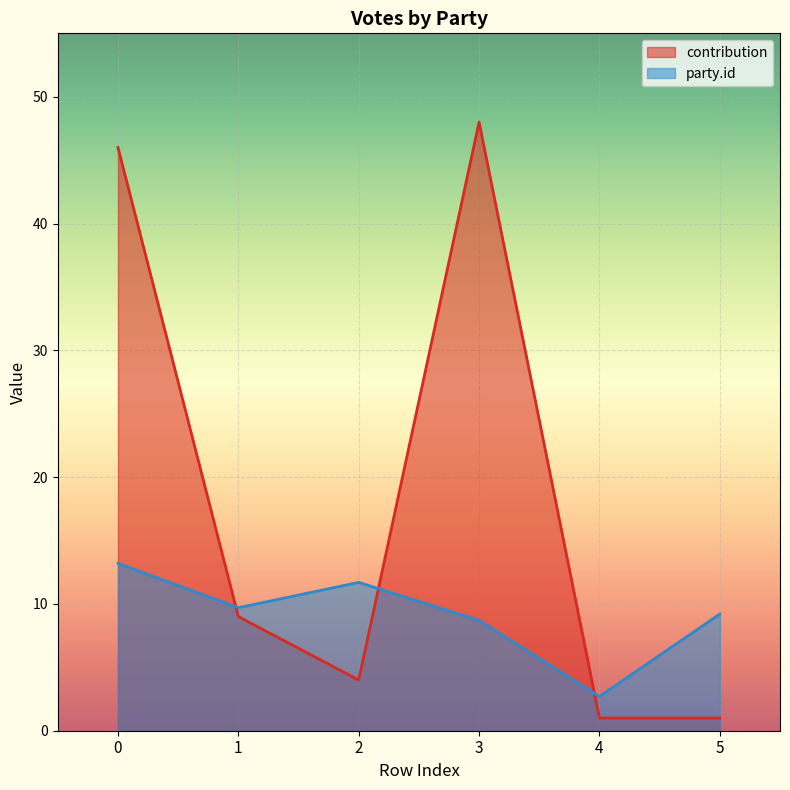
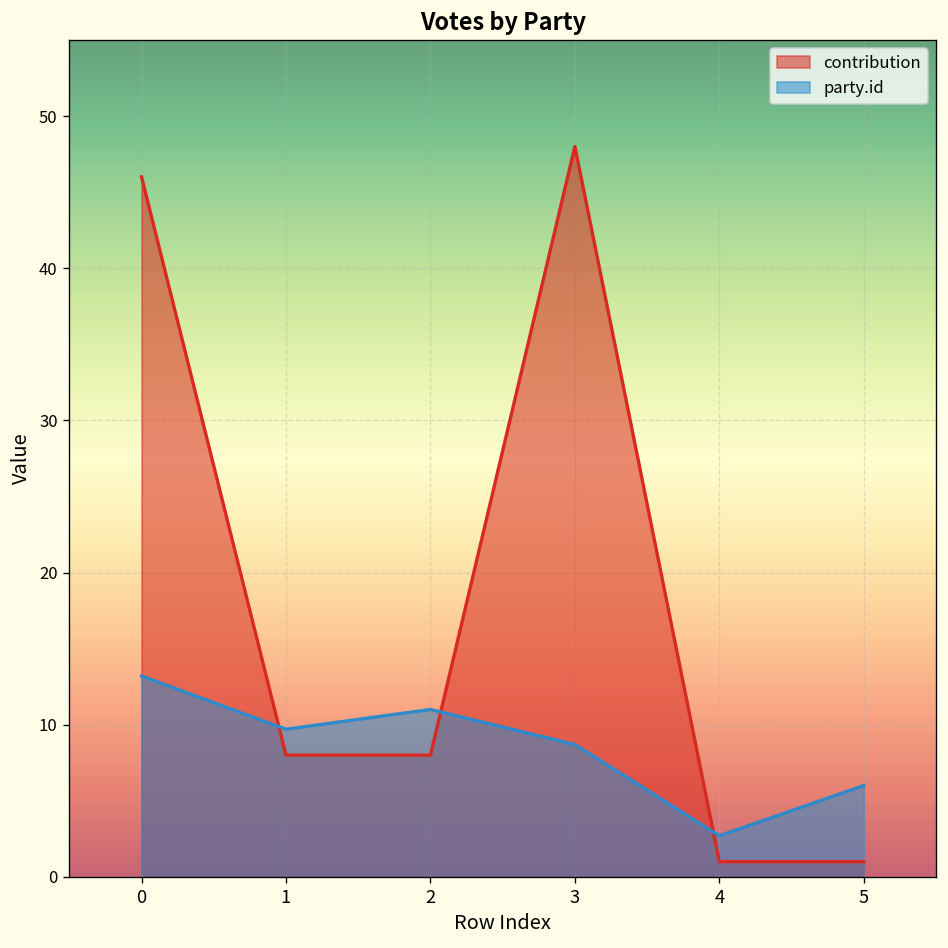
  {
    "contribution": {
      "0": 46,
-     "1": 9,
-     "2": 4,
+     "1": 8,
+     "2": 8,
      "3": 48,
      "4": 1,
      "5": 1
    },
    "party.id": {
      "0": 13.2,
      "1": 9.7,
-     "2": 11.7,
+     "2": 11.0,
      "3": 8.7,
      "4": 2.7,
-     "5": 9.2
+     "5": 6.0
    }
  }
